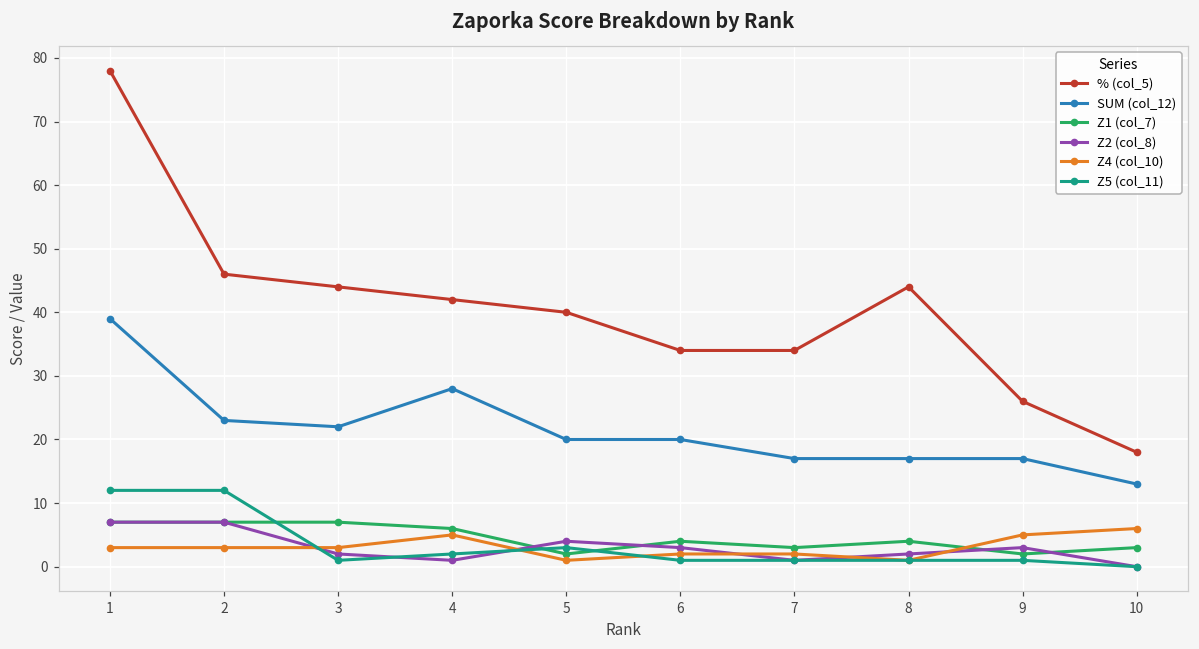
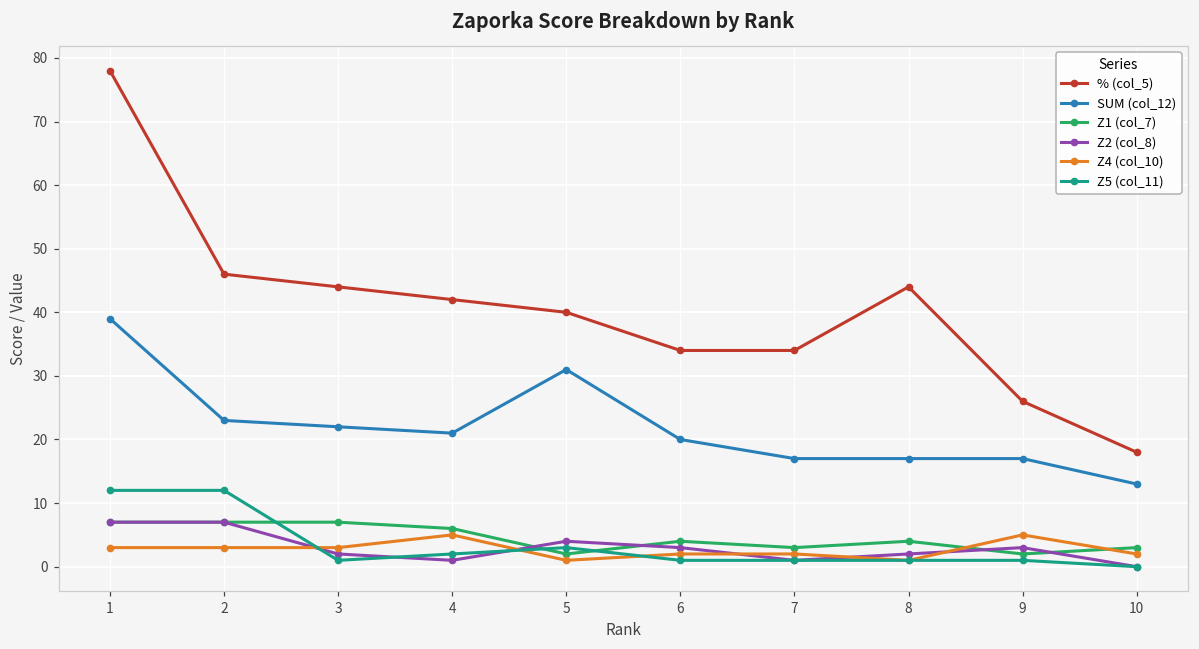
  {
    "% (col_5)": {
      "1": 78,
      "2": 46,
      "3": 44,
      "4": 42,
      "5": 40,
      "6": 34,
      "7": 34,
      "8": 44,
      "9": 26,
      "10": 18
    },
    "SUM (col_12)": {
      "1": 39,
      "2": 23,
      "3": 22,
-     "4": 28,
-     "5": 20,
+     "4": 21,
+     "5": 31,
      "6": 20,
      "7": 17,
      "8": 17,
      "9": 17,
      "10": 13
    },
    "Z2 (col_8)": {
      "3": 2,
      "4": 1,
      "5": 4,
      "6": 3,
      "8": 2,
      "9": 3
    },
    "Z4 (col_10)": {
      "1": 3,
      "2": 3,
      "3": 3,
      "4": 5,
      "5": 1,
      "6": 2,
      "7": 2,
      "9": 5,
-     "10": 6
+     "10": 2
    }
  }
